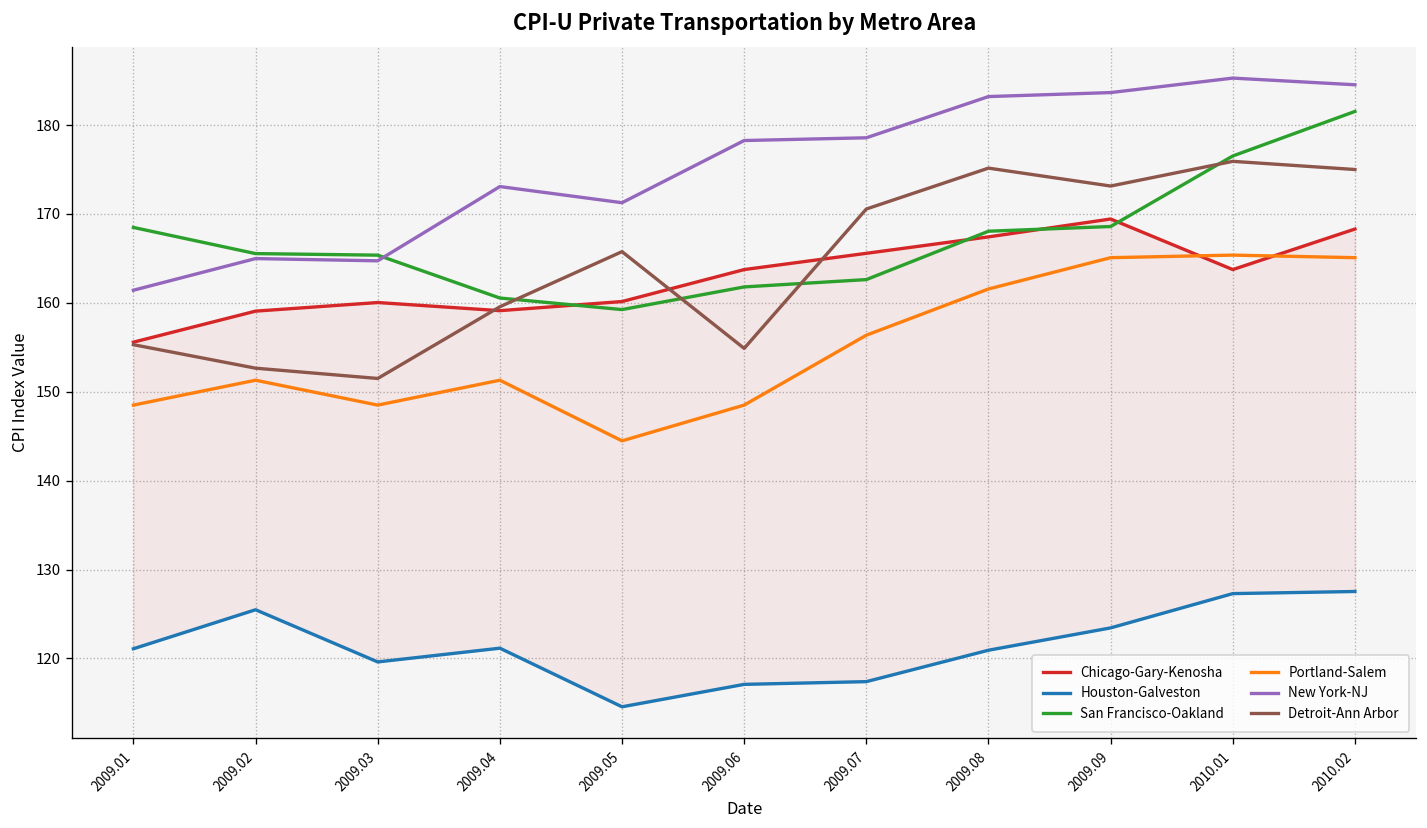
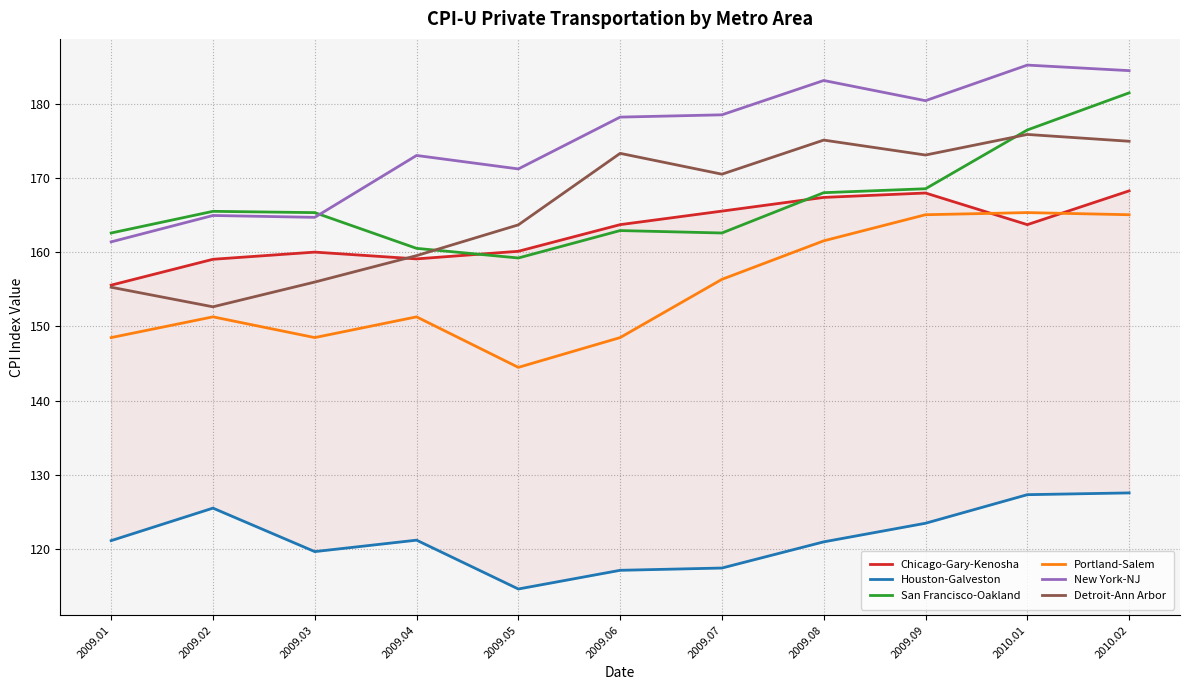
  {
    "Chicago-Gary-Kenosha": {
      "2009.02": 159,
      "2009.03": 160,
      "2009.04": 159,
      "2009.05": 160,
      "2009.06": 164,
      "2009.07": 166,
      "2009.08": 167,
-     "2009.09": 169,
+     "2009.09": 168,
      "2010.01": 164,
      "2010.02": 168
    },
    "Houston-Galveston": {
      "2009.01": 121,
      "2009.02": 125,
      "2009.03": 120,
      "2009.04": 121,
      "2009.05": 115,
      "2009.06": 117,
      "2009.07": 117,
      "2009.08": 121,
      "2009.09": 123,
      "2010.01": 127,
      "2010.02": 128
    },
    "San Francisco-Oakland": {
-     "2009.01": 168,
+     "2009.01": 163,
      "2009.02": 166,
      "2009.03": 165,
      "2009.04": 161,
      "2009.05": 159,
-     "2009.06": 162,
+     "2009.06": 163,
      "2009.07": 163,
      "2009.08": 168,
      "2009.09": 169,
      "2010.01": 177,
      "2010.02": 182
    },
    "Portland-Salem": {
      "2009.01": 148,
      "2009.02": 151,
      "2009.03": 148,
      "2009.04": 151,
      "2009.05": 144,
      "2009.06": 148,
      "2009.07": 156,
      "2009.08": 162,
      "2009.09": 165,
      "2010.01": 165,
      "2010.02": 165
    },
    "New York-NJ": {
      "2009.01": 161,
      "2009.02": 165,
      "2009.03": 165,
      "2009.04": 173,
      "2009.05": 171,
      "2009.06": 178,
      "2009.07": 179,
      "2009.08": 183,
-     "2009.09": 184,
+     "2009.09": 180,
      "2010.01": 185,
      "2010.02": 185
    },
    "Detroit-Ann Arbor": {
      "2009.02": 153,
-     "2009.03": 151,
+     "2009.03": 156,
      "2009.04": 160,
-     "2009.05": 166,
-     "2009.06": 155,
+     "2009.05": 164,
+     "2009.06": 173,
      "2009.07": 171,
      "2009.08": 175,
      "2009.09": 173,
      "2010.01": 176,
      "2010.02": 175
    }
  }
